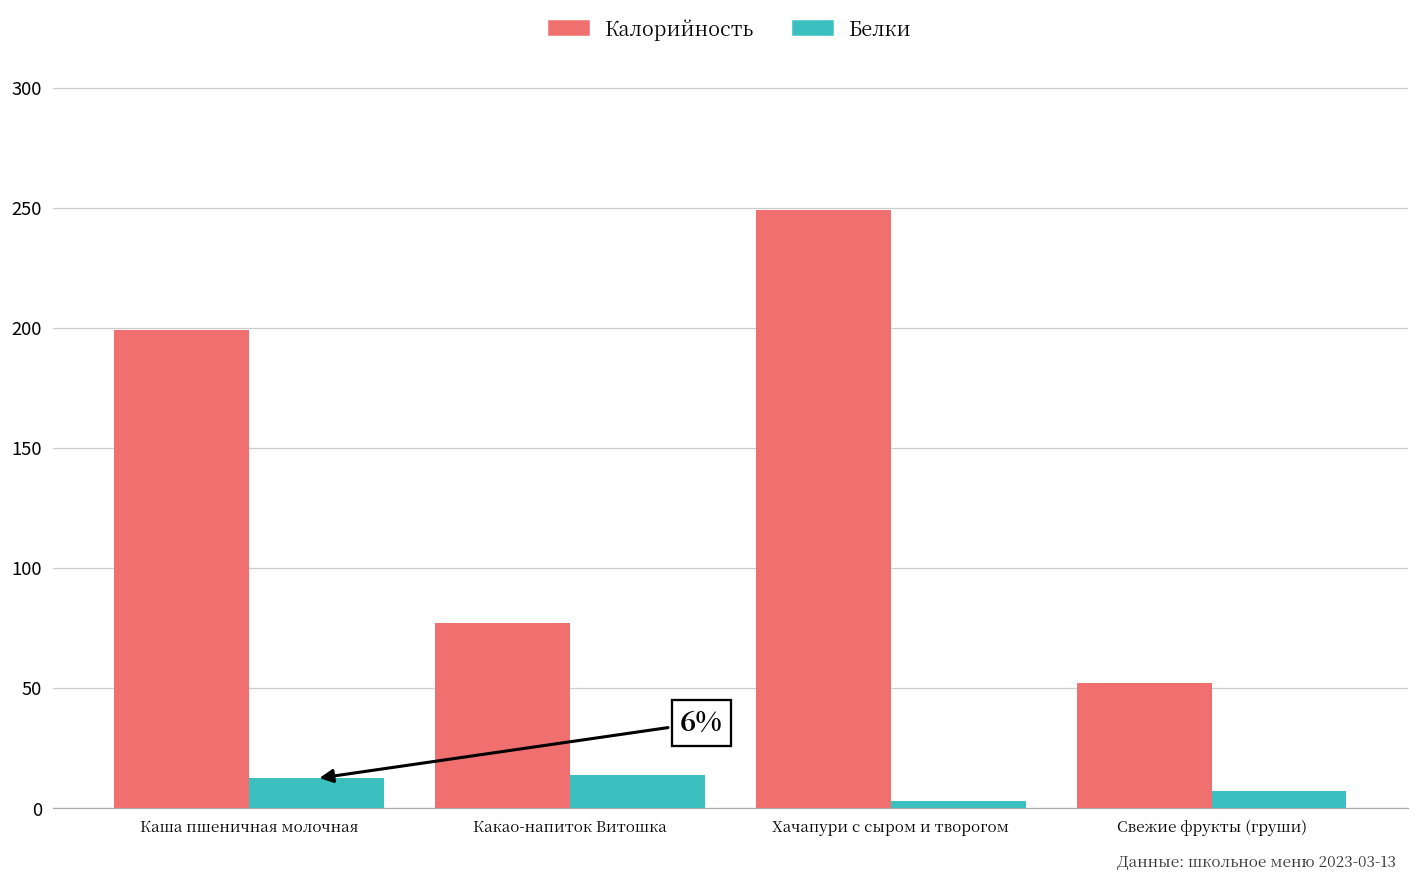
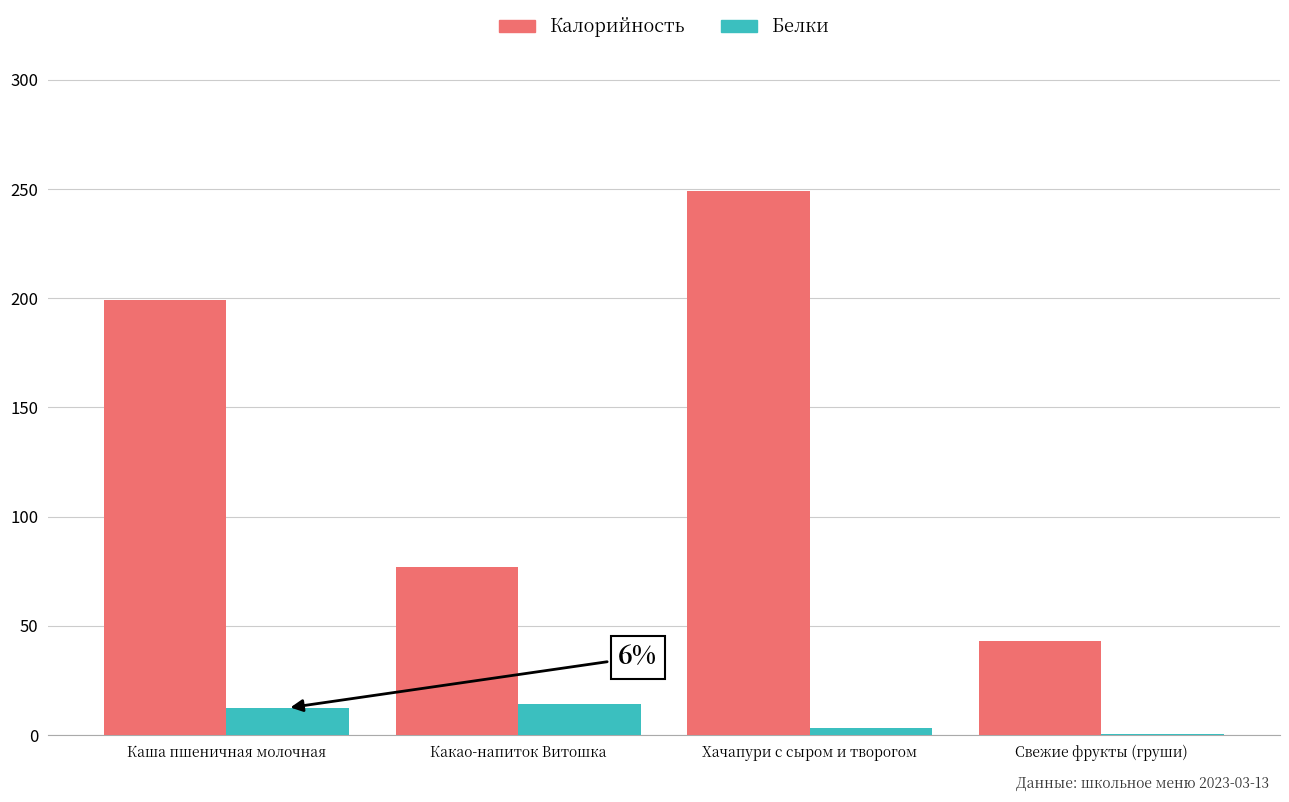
  {
    "Калорийность": {
      "Каша пшеничная молочная": 199,
      "Хачапури с сыром и творогом": 249,
-     "Свежие фрукты (груши)": 52
+     "Свежие фрукты (груши)": 43
    },
    "Белки": {
      "Каша пшеничная молочная": 12,
      "Какао-напиток Витошка": 14,
      "Хачапури с сыром и творогом": 3,
-     "Свежие фрукты (груши)": 7
+     "Свежие фрукты (груши)": 1
    }
  }
